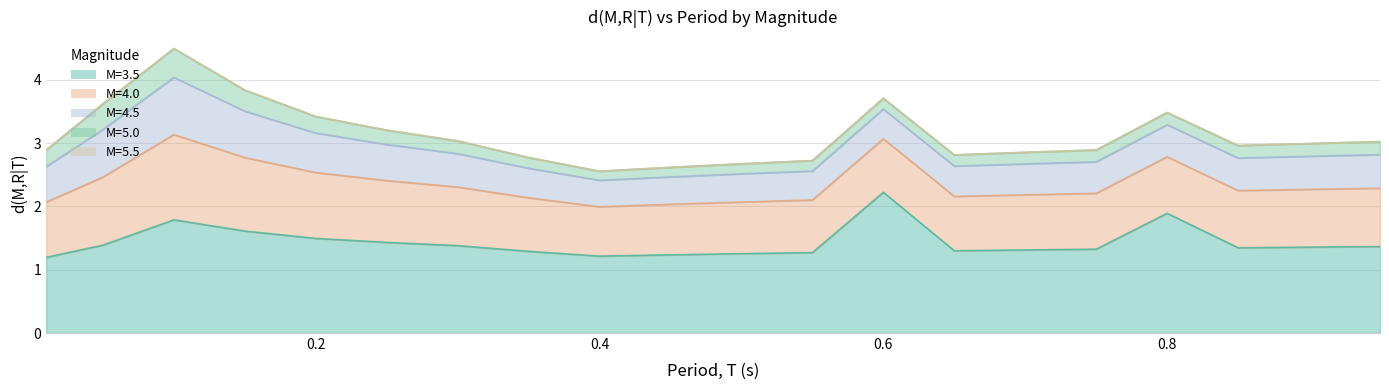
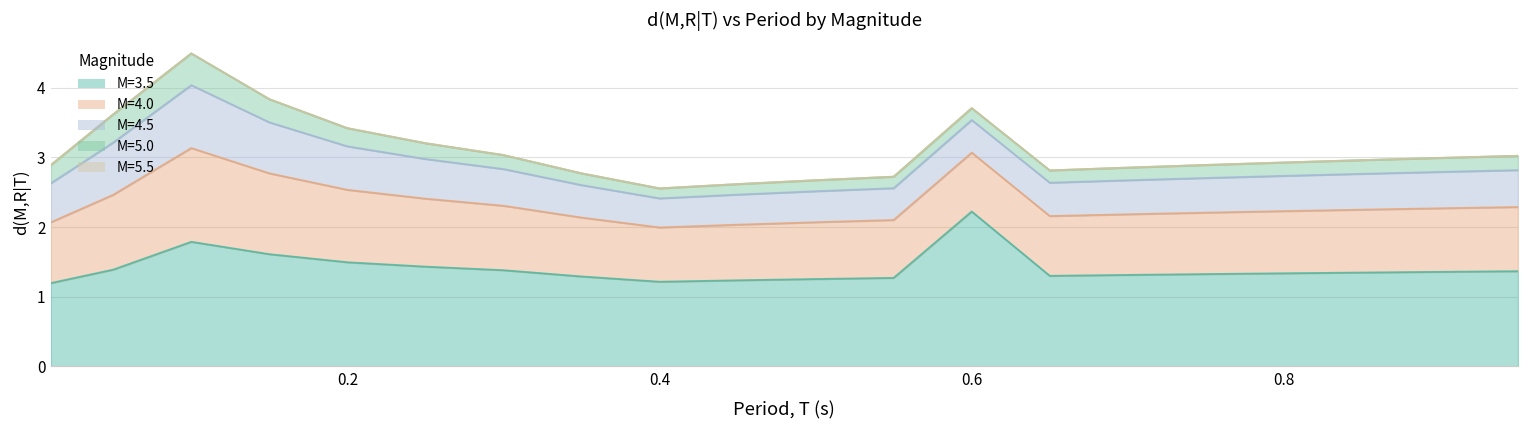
  {
    "M=3.5": {
      "0.2": 1.5,
      "0.4": 1.2,
      "0.6": 2.2,
-     "0.8": 1.9
+     "0.8": 1.3
    }
  }
